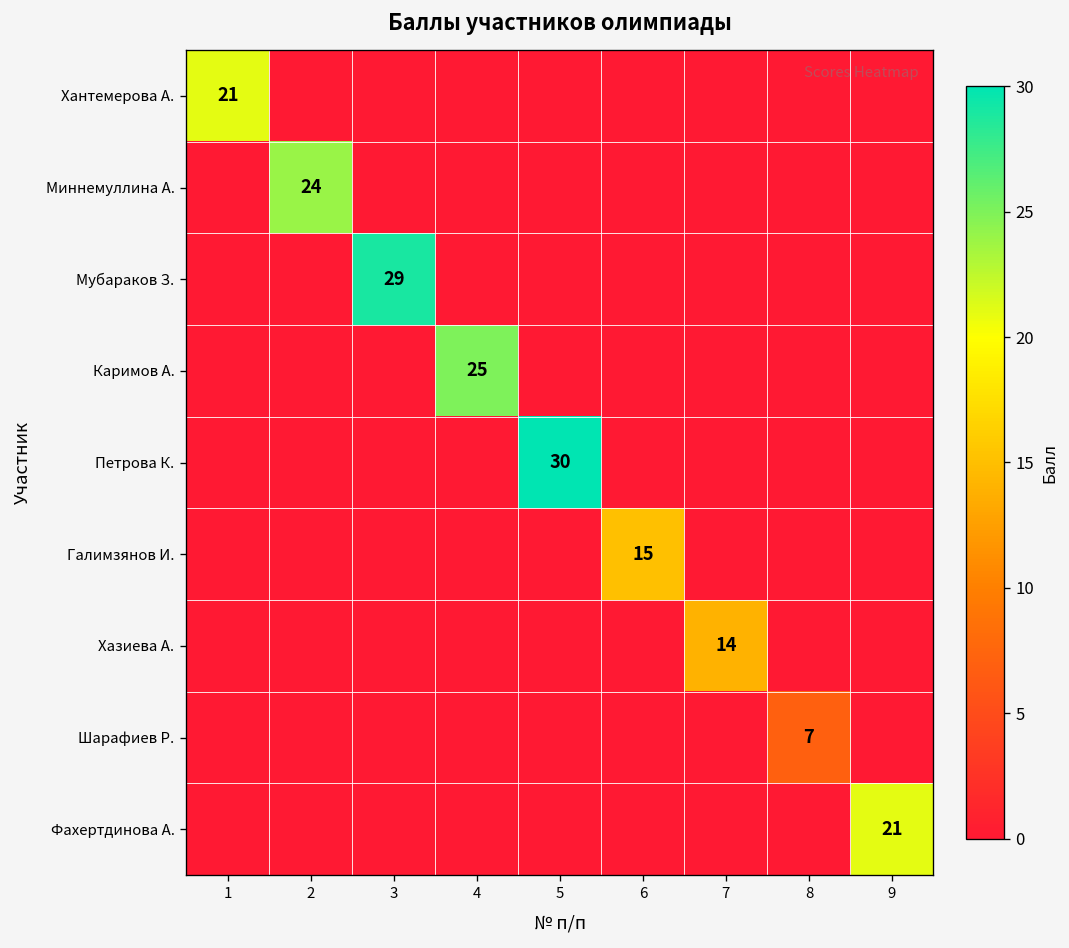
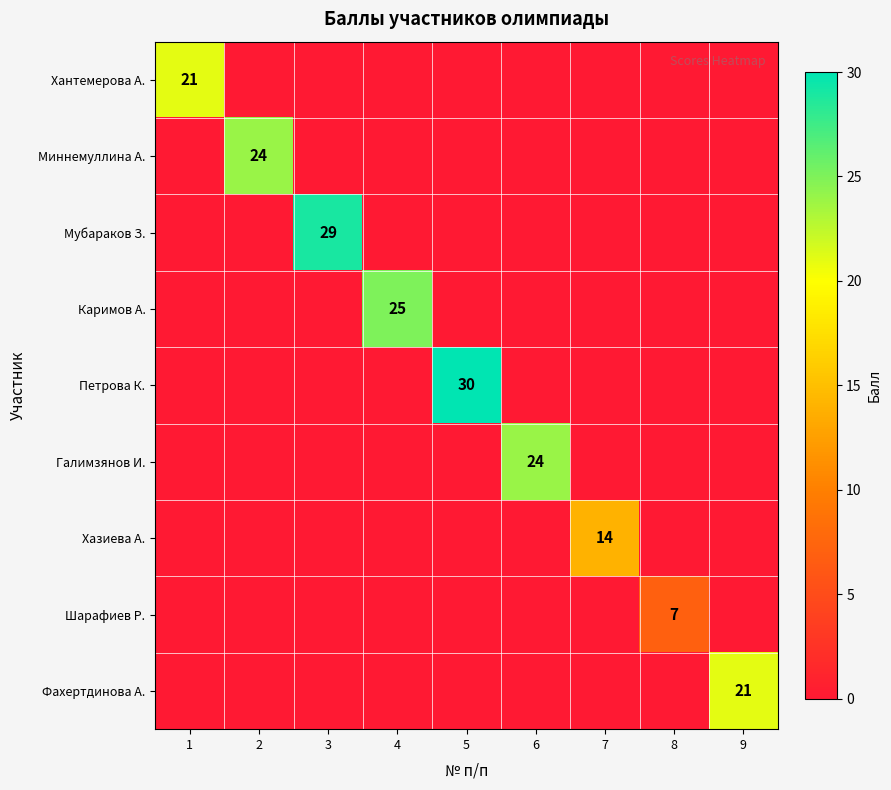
  {
    "Хантемерова А.": {
      "1": 21
    },
    "Миннемуллина А.": {
      "2": 24
    },
    "Мубараков З.": {
      "3": 29
    },
    "Каримов А.": {
      "4": 25
    },
    "Петрова К.": {
      "5": 30
    },
    "Галимзянов И.": {
-     "6": 15
+     "6": 24
    },
    "Хазиева А.": {
      "7": 14
    },
    "Шарафиев Р.": {
      "8": 7
    },
    "Фахертдинова А.": {
      "9": 21
    }
  }
